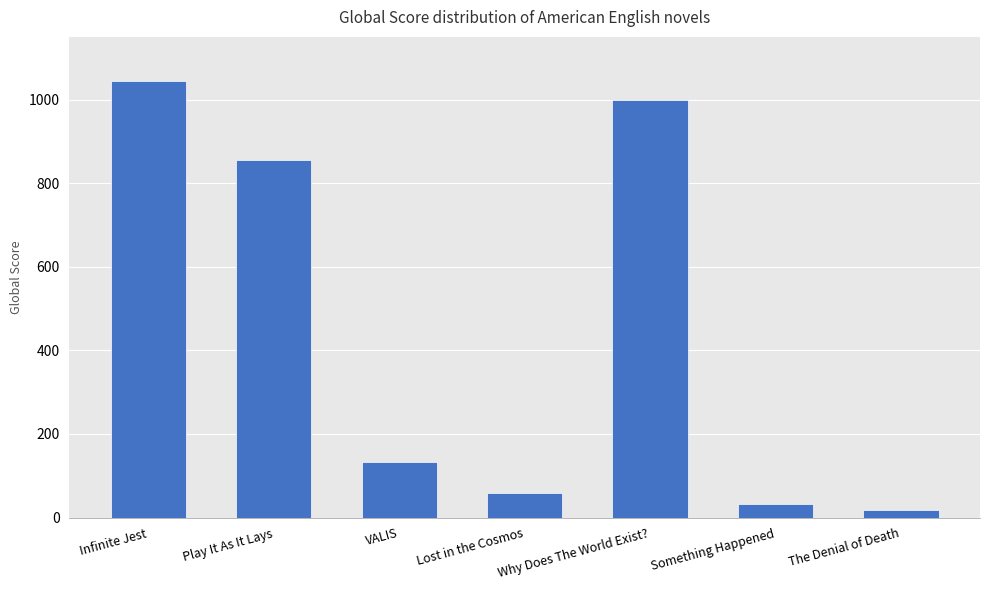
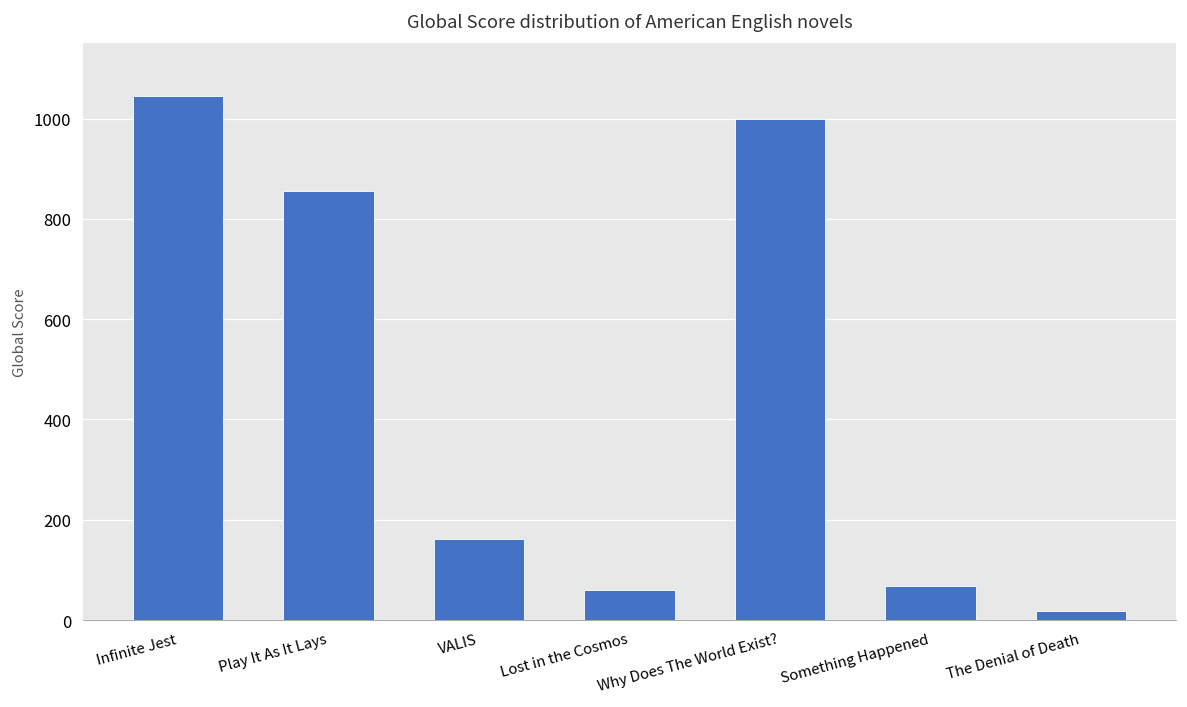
  {
    "Infinite Jest": 1040,
    "Play It As It Lays": 860,
-   "VALIS": 130,
+   "VALIS": 160,
    "Lost in the Cosmos": 60,
    "Why Does The World Exist?": 1000,
-   "Something Happened": 30,
+   "Something Happened": 70,
    "The Denial of Death": 20
  }
